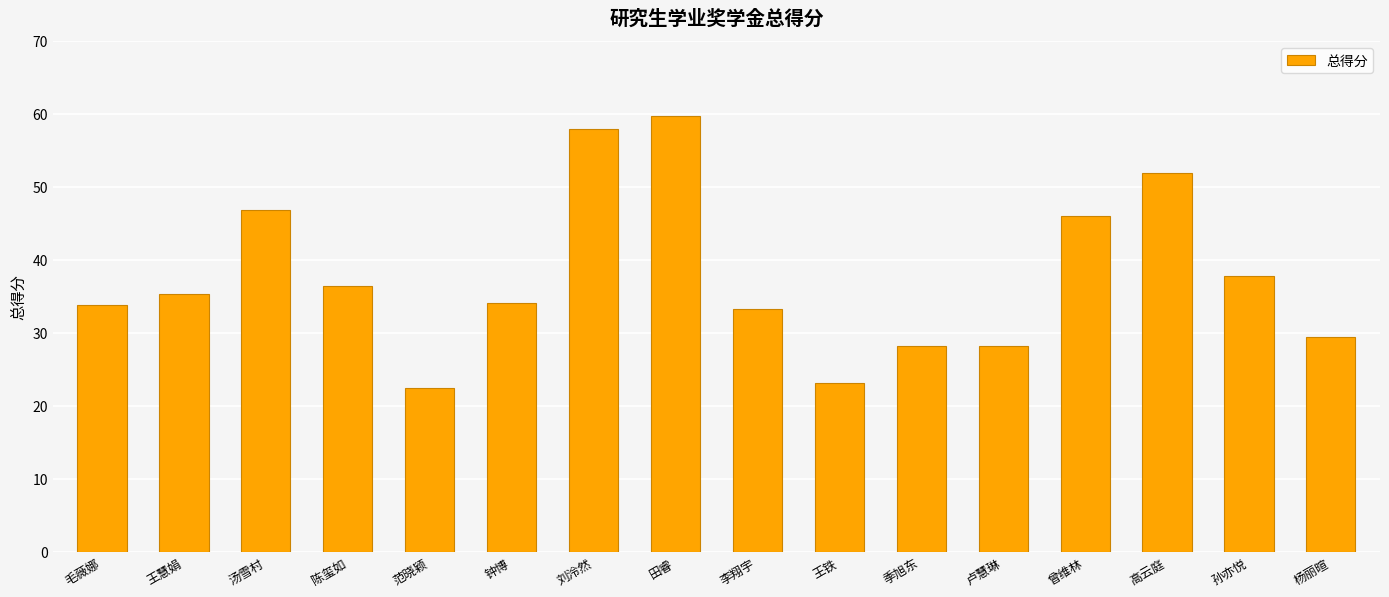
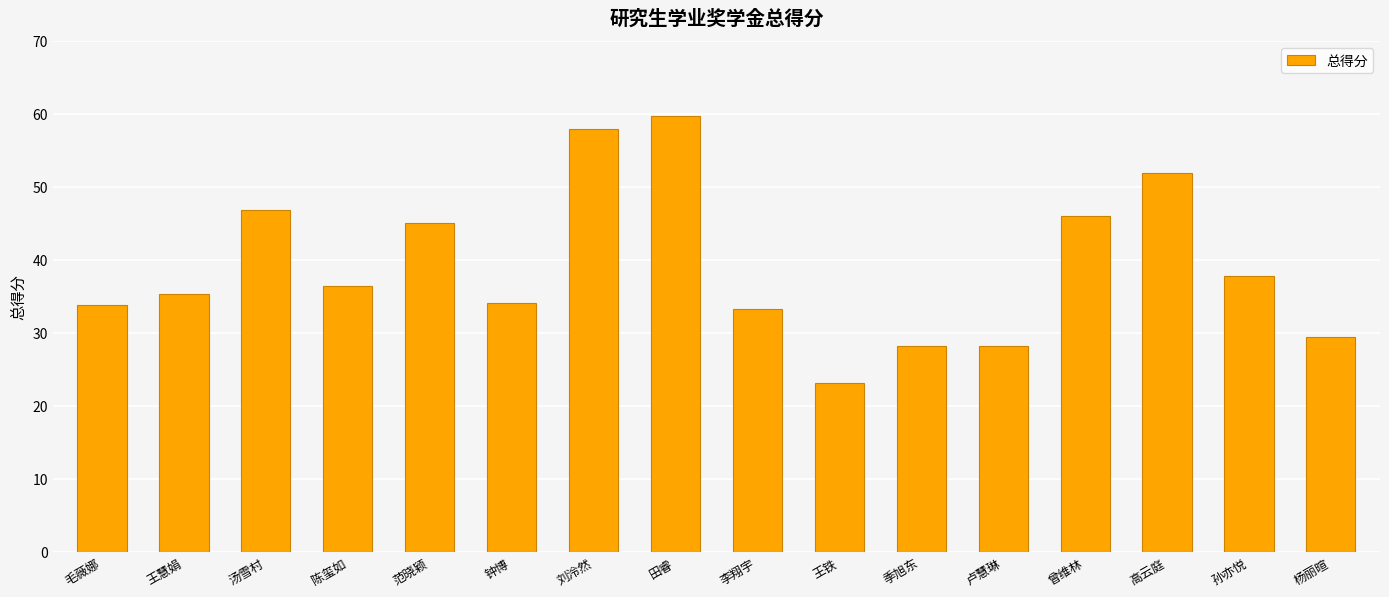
  {
    "毛薇娜": 34,
    "王慧娟": 35,
    "汤雪村": 47,
    "陈玺如": 36,
-   "范晓颖": 23,
+   "范晓颖": 45,
    "钟博": 34,
    "刘泠然": 58,
    "田睿": 60,
    "李翔宇": 33,
    "王铁": 23,
    "季旭东": 28,
    "卢慧琳": 28,
    "曾维林": 46,
    "高云庭": 52,
    "孙亦悦": 38,
    "杨丽暄": 29
  }
